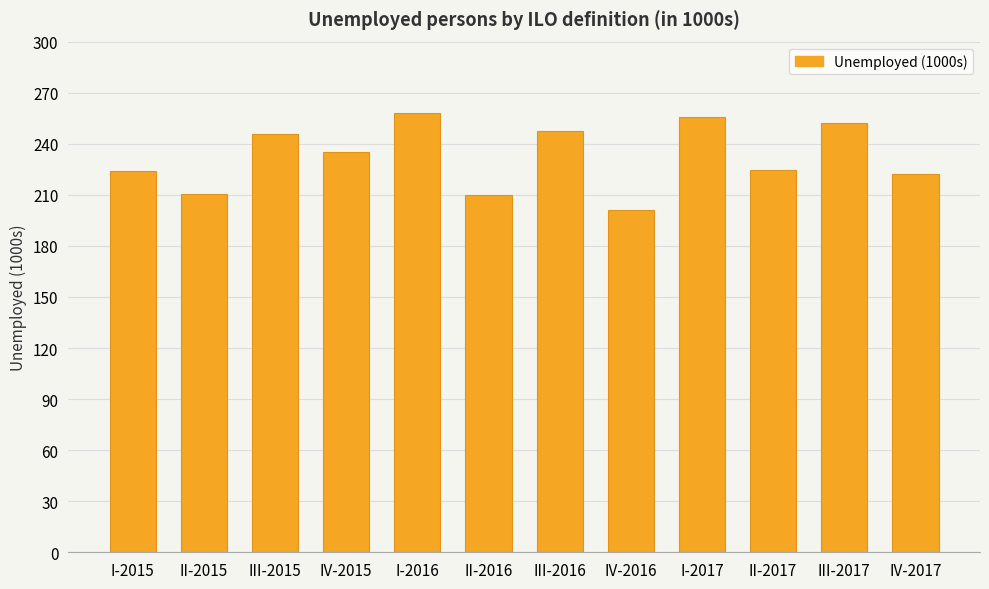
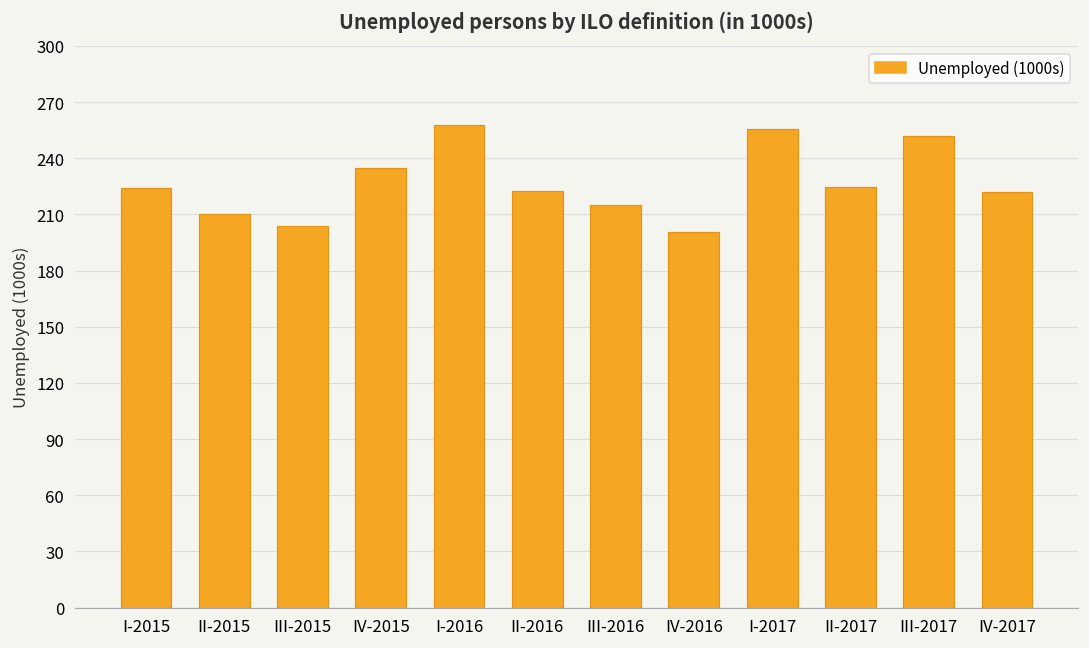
  {
    "I-2015": 224,
    "II-2015": 210,
-   "III-2015": 246,
+   "III-2015": 204,
    "IV-2015": 235,
    "I-2016": 258,
-   "II-2016": 210,
-   "III-2016": 248,
+   "II-2016": 223,
+   "III-2016": 215,
    "IV-2016": 201,
    "I-2017": 256,
    "II-2017": 225,
    "III-2017": 252,
    "IV-2017": 222
  }
